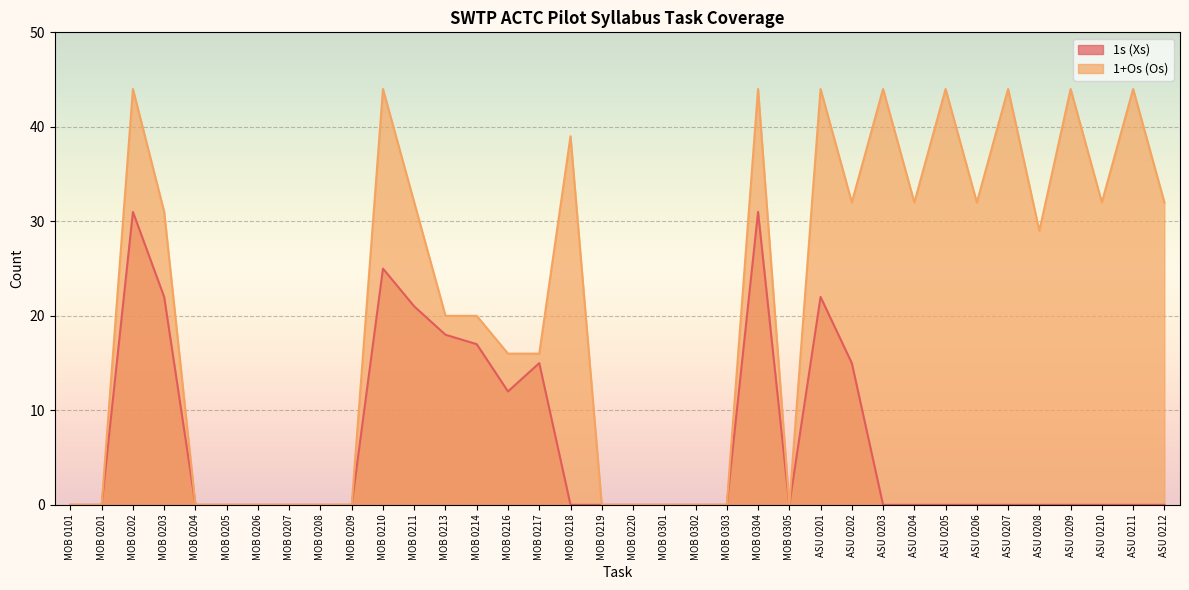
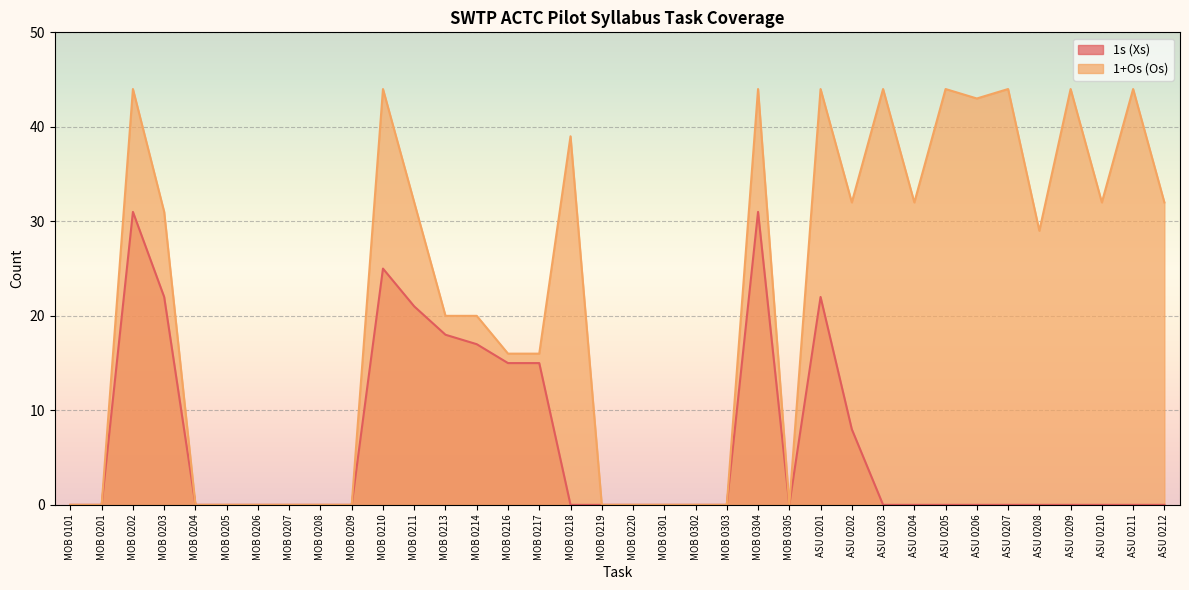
  {
    "1s (Xs)": {
      "MOB 0202": 31,
      "MOB 0203": 22,
      "MOB 0210": 25,
      "MOB 0211": 21,
      "MOB 0213": 18,
      "MOB 0214": 17,
-     "MOB 0216": 12,
+     "MOB 0216": 15,
      "MOB 0217": 15,
      "MOB 0218": 0,
      "MOB 0304": 31,
      "ASU 0201": 22,
-     "ASU 0202": 15,
+     "ASU 0202": 8,
      "ASU 0203": 0,
      "ASU 0204": 0,
      "ASU 0205": 0,
      "ASU 0206": 0,
      "ASU 0207": 0,
      "ASU 0208": 0,
      "ASU 0209": 0,
      "ASU 0210": 0,
      "ASU 0211": 0,
      "ASU 0212": 0
    },
    "1+Os (Os)": {
      "MOB 0202": 44,
      "MOB 0203": 31,
      "MOB 0210": 44,
      "MOB 0211": 32,
      "MOB 0213": 20,
      "MOB 0214": 20,
      "MOB 0216": 16,
      "MOB 0217": 16,
      "MOB 0218": 39,
      "MOB 0304": 44,
      "ASU 0201": 44,
      "ASU 0202": 32,
      "ASU 0203": 44,
      "ASU 0204": 32,
      "ASU 0205": 44,
-     "ASU 0206": 32,
+     "ASU 0206": 43,
      "ASU 0207": 44,
      "ASU 0208": 29,
      "ASU 0209": 44,
      "ASU 0210": 32,
      "ASU 0211": 44,
      "ASU 0212": 32
    }
  }
